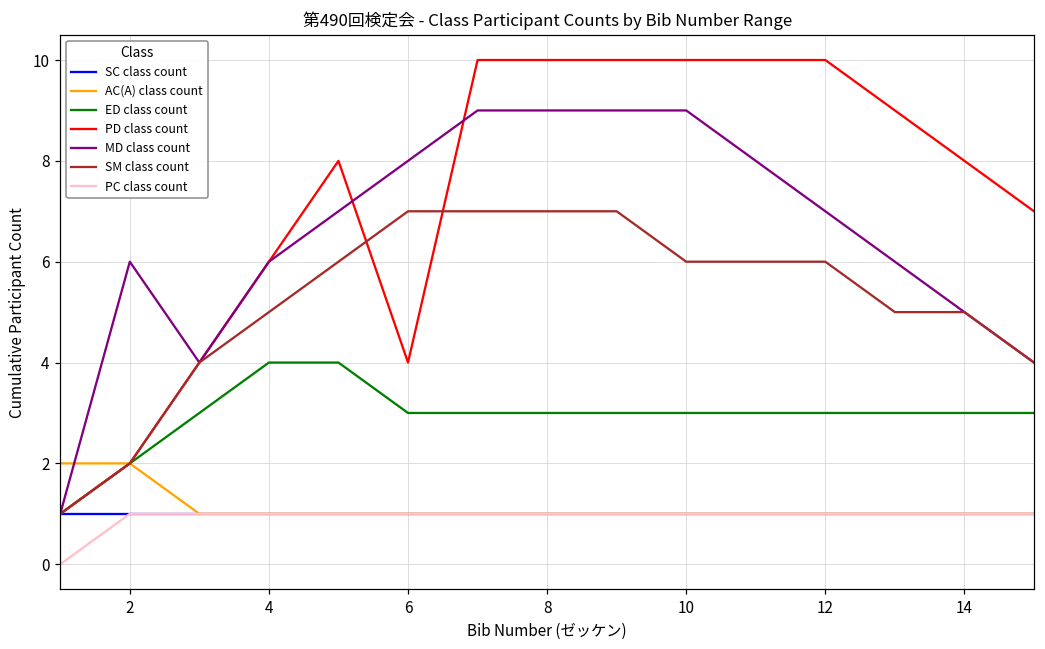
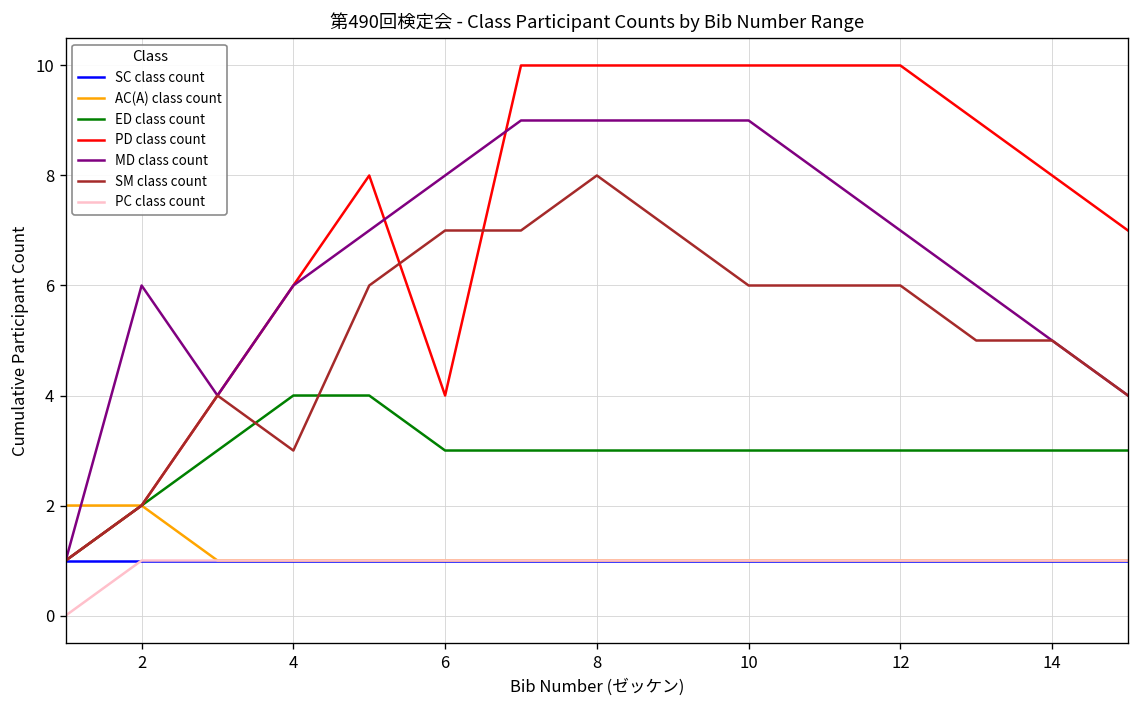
  {
    "ED class count": {
      "4": 4,
      "6": 3,
      "8": 3,
      "10": 3,
      "12": 3,
      "14": 3
    },
    "PD class count": {
      "6": 4,
      "8": 10,
      "10": 10,
      "12": 10,
      "14": 8
    },
    "MD class count": {
      "2": 6,
      "6": 8,
      "8": 9,
      "10": 9,
      "12": 7
    },
    "SM class count": {
-     "4": 5,
+     "4": 3,
      "6": 7,
-     "8": 7,
+     "8": 8,
      "10": 6,
      "12": 6
    }
  }
